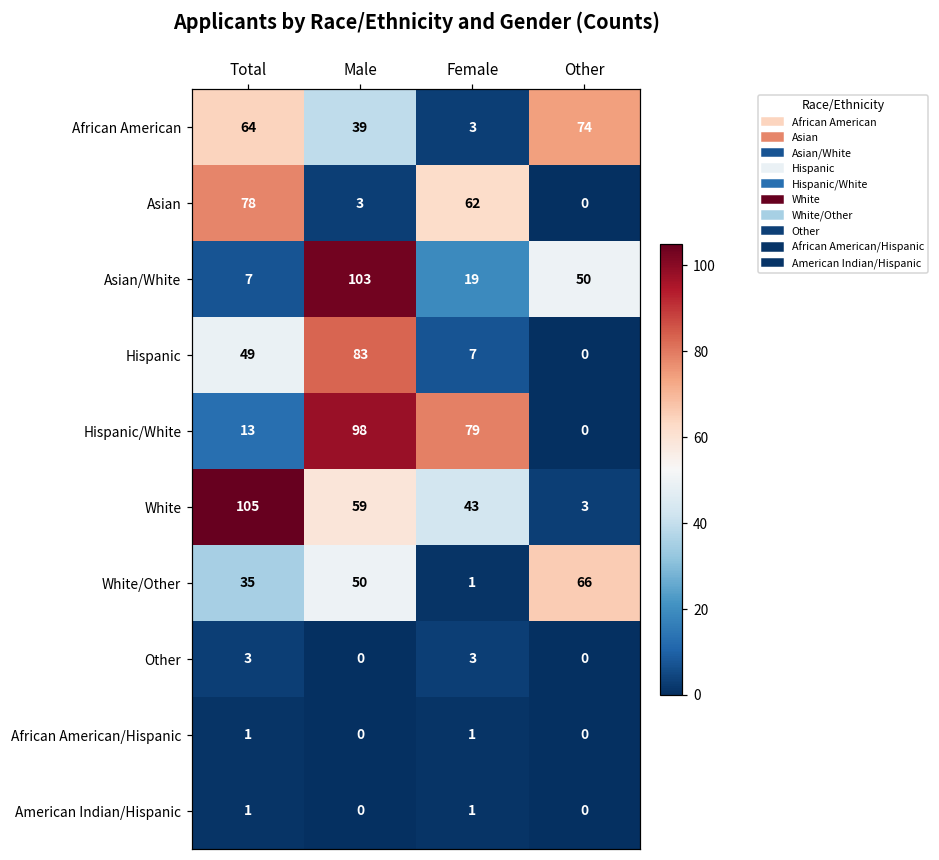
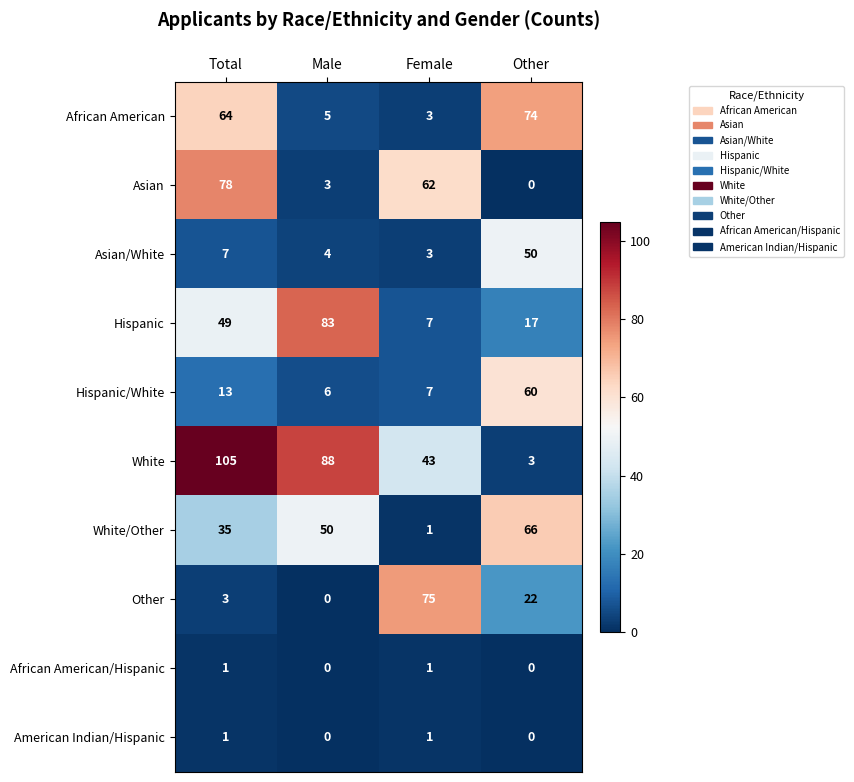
  {
    "African American": {
      "Total": 64,
-     "Male": 39,
+     "Male": 5,
      "Female": 3,
      "Other": 74
    },
    "Asian": {
      "Total": 78,
      "Male": 3,
      "Female": 62,
      "Other": 0
    },
    "Asian/White": {
      "Total": 7,
-     "Male": 103,
-     "Female": 19,
+     "Male": 4,
+     "Female": 3,
      "Other": 50
    },
    "Hispanic": {
      "Total": 49,
      "Male": 83,
      "Female": 7,
-     "Other": 0
+     "Other": 17
    },
    "Hispanic/White": {
      "Total": 13,
-     "Male": 98,
-     "Female": 79,
-     "Other": 0
+     "Male": 6,
+     "Female": 7,
+     "Other": 60
    },
    "White": {
      "Total": 105,
-     "Male": 59,
+     "Male": 88,
      "Female": 43,
      "Other": 3
    },
    "White/Other": {
      "Total": 35,
      "Male": 50,
      "Female": 1,
      "Other": 66
    },
    "Other": {
      "Total": 3,
      "Male": 0,
-     "Female": 3,
-     "Other": 0
+     "Female": 75,
+     "Other": 22
    },
    "African American/Hispanic": {
      "Total": 1,
      "Male": 0,
      "Female": 1,
      "Other": 0
    },
    "American Indian/Hispanic": {
      "Total": 1,
      "Male": 0,
      "Female": 1,
      "Other": 0
    }
  }
